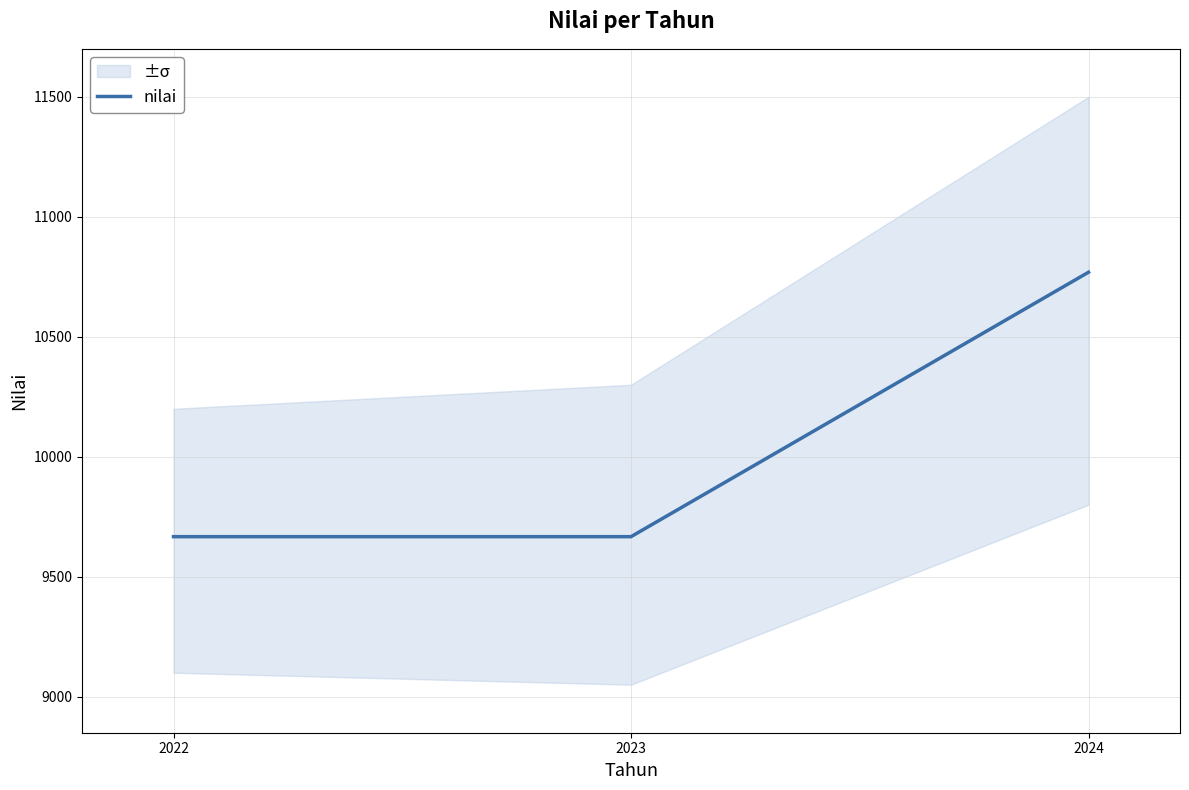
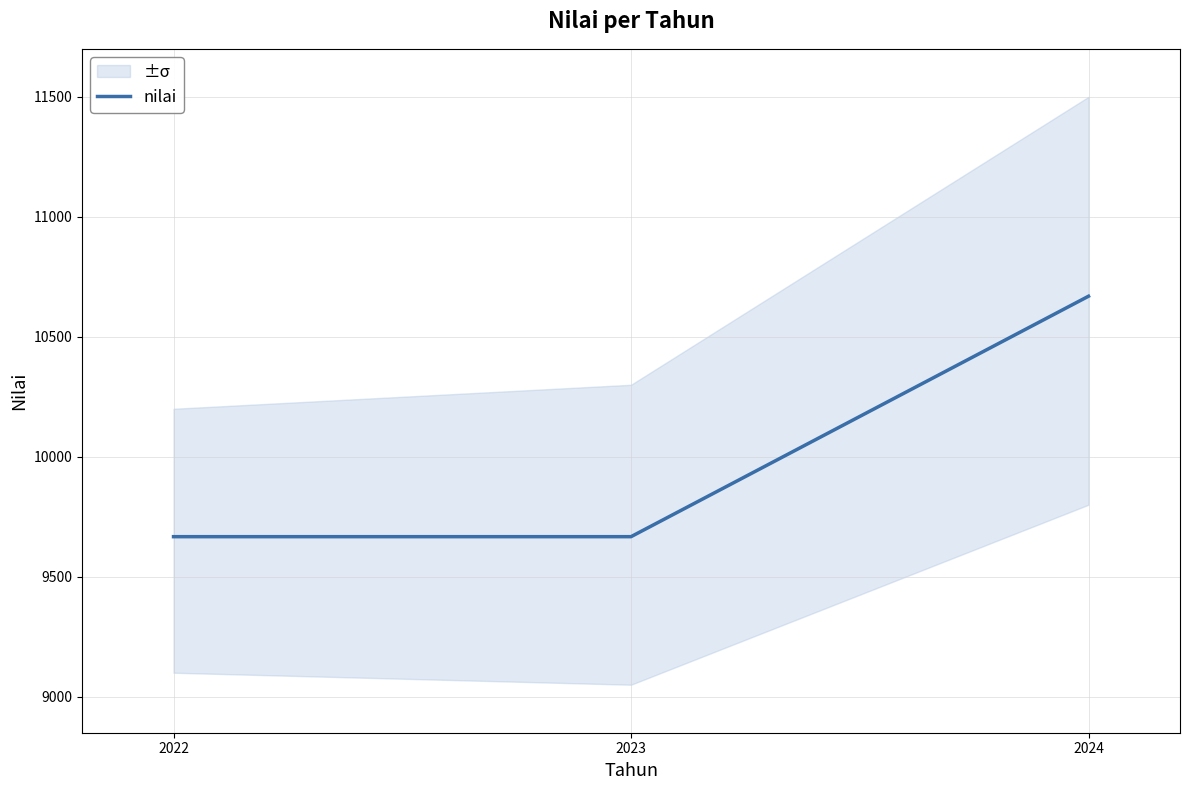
  {
    "nilai": {
      "2022": 9670,
      "2023": 9670,
-     "2024": 10770
+     "2024": 10670
    }
  }
